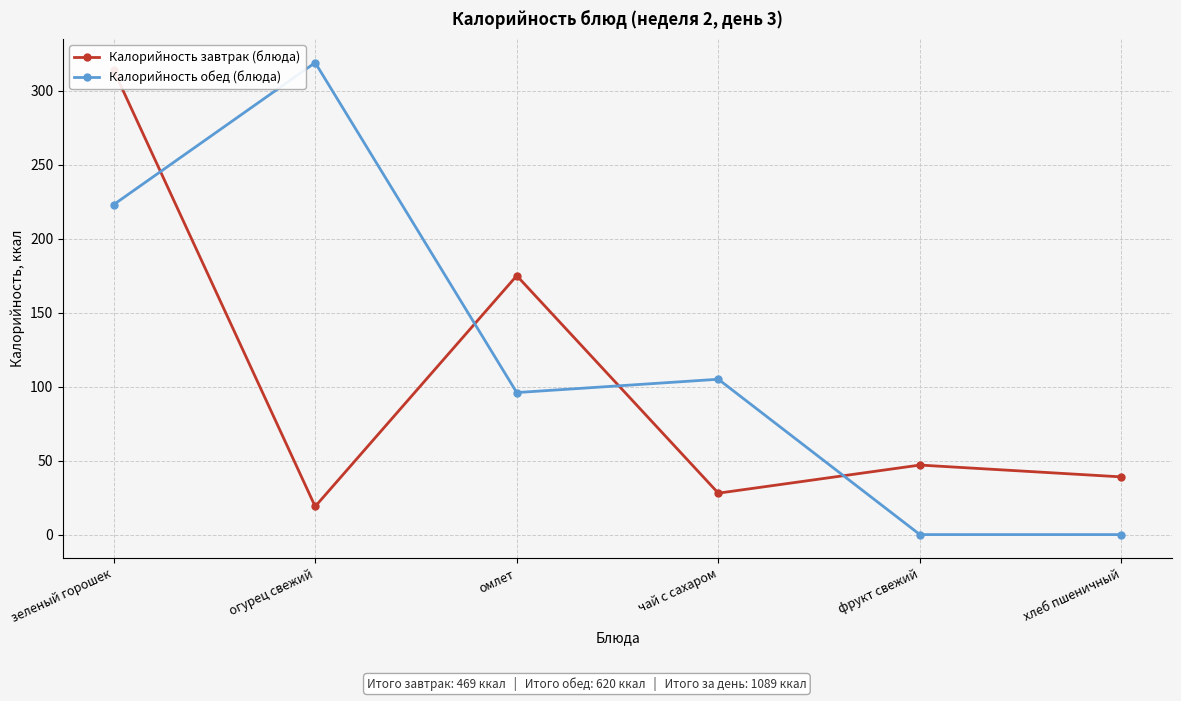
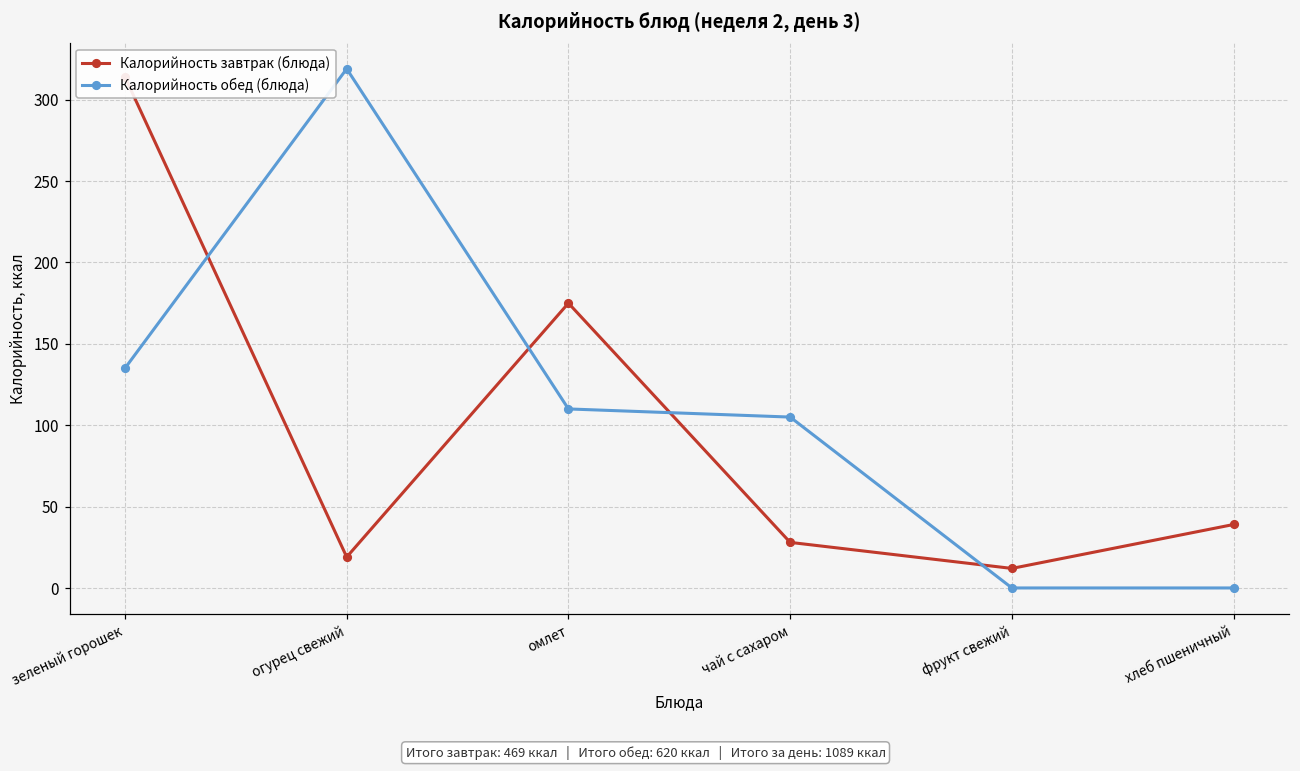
  {
    "Калорийность завтрак (блюда)": {
      "огурец свежий": 19,
      "омлет": 175,
      "чай с сахаром": 28,
-     "фрукт свежий": 47,
+     "фрукт свежий": 12,
      "хлеб пшеничный": 39
    },
    "Калорийность обед (блюда)": {
-     "зеленый горошек": 223,
+     "зеленый горошек": 135,
      "огурец свежий": 319,
-     "омлет": 96,
+     "омлет": 110,
      "чай с сахаром": 105,
      "фрукт свежий": 0,
      "хлеб пшеничный": 0
    }
  }
